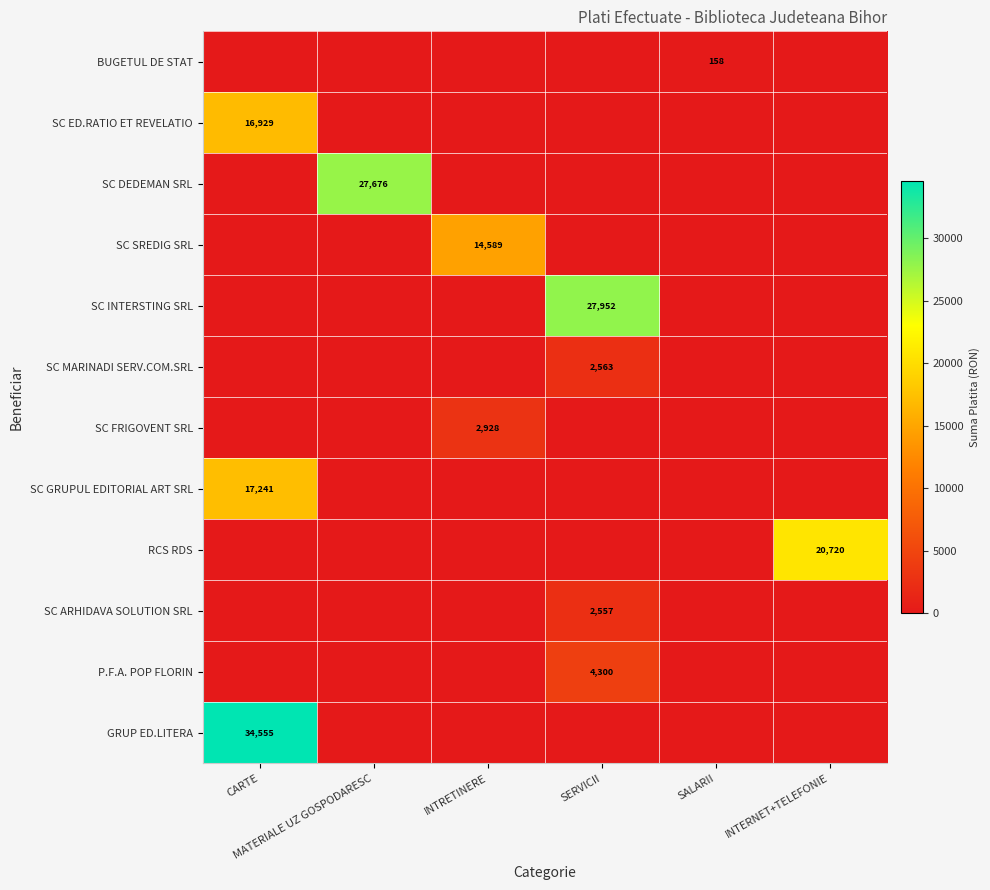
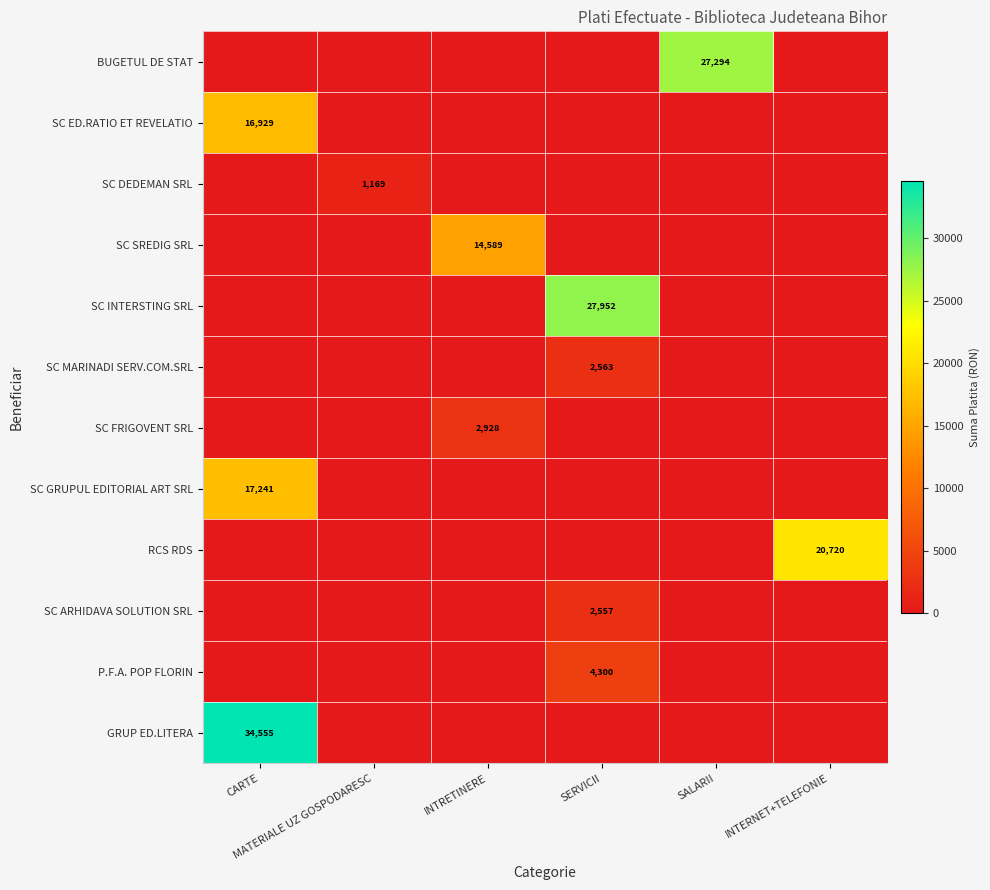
  {
    "BUGETUL DE STAT": {
-     "SALARII": "158"
+     "SALARII": "27,294"
    },
    "SC ED.RATIO ET REVELATIO": {
      "CARTE": "16,929"
    },
    "SC DEDEMAN SRL": {
-     "MATERIALE UZ GOSPODARESC": "27,676"
+     "MATERIALE UZ GOSPODARESC": "1,169"
    },
    "SC SREDIG SRL": {
      "INTRETINERE": "14,589"
    },
    "SC INTERSTING SRL": {
      "SERVICII": "27,952"
    },
    "SC MARINADI SERV.COM.SRL": {
      "SERVICII": "2,563"
    },
    "SC FRIGOVENT SRL": {
      "INTRETINERE": "2,928"
    },
    "SC GRUPUL EDITORIAL ART SRL": {
      "CARTE": "17,241"
    },
    "RCS RDS": {
      "INTERNET+TELEFONIE": "20,720"
    },
    "SC ARHIDAVA SOLUTION SRL": {
      "SERVICII": "2,557"
    },
    "P.F.A. POP FLORIN": {
      "SERVICII": "4,300"
    },
    "GRUP ED.LITERA": {
      "CARTE": "34,555"
    }
  }
